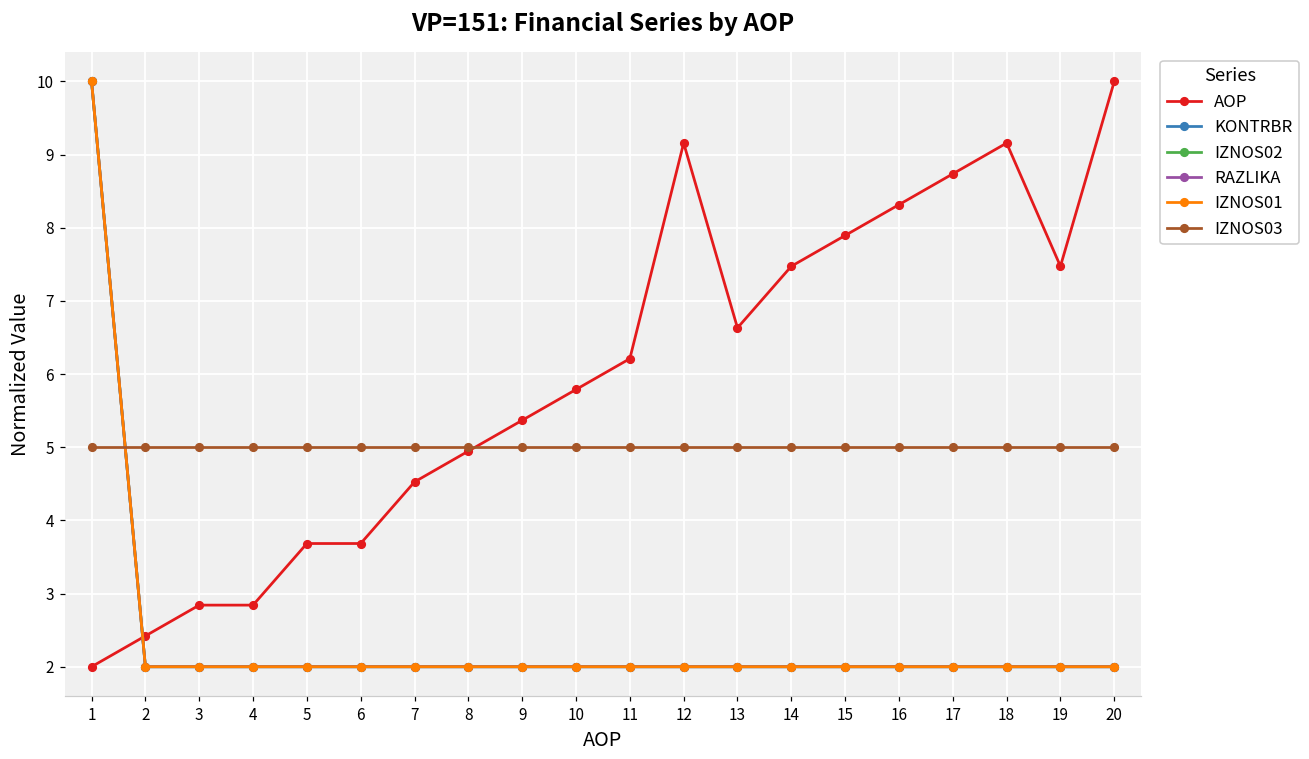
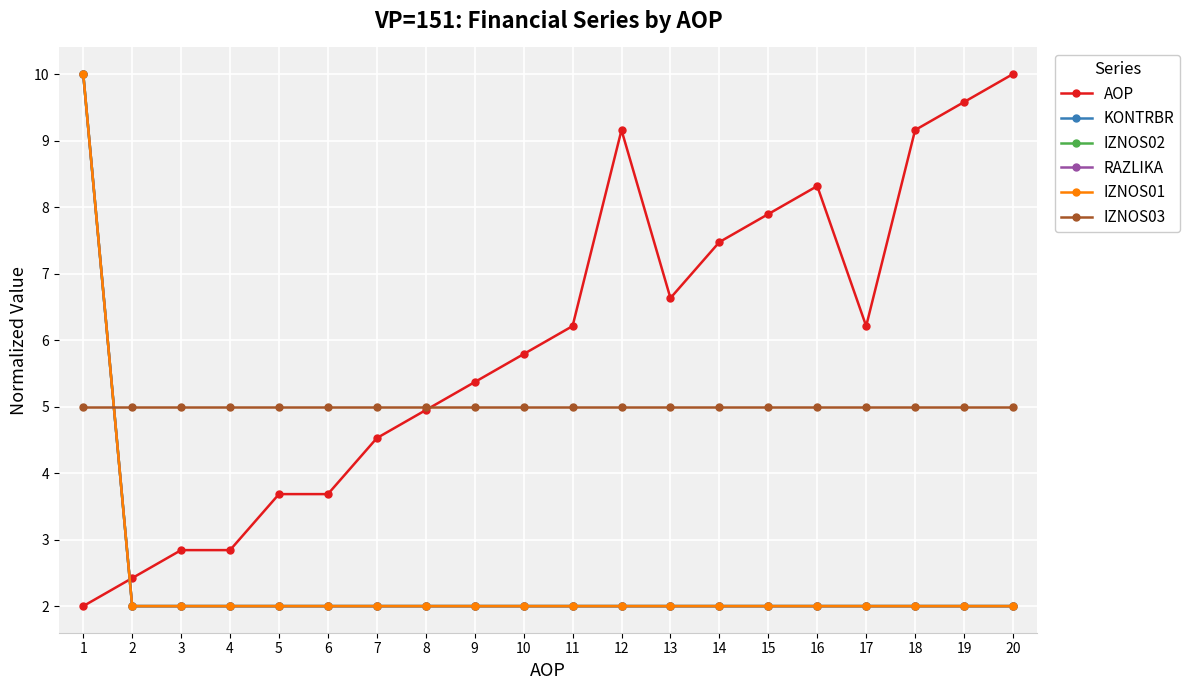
  {
    "AOP": {
      "1": 2.0,
      "2": 2.4,
      "3": 2.8,
      "4": 2.8,
      "5": 3.7,
      "6": 3.7,
      "7": 4.5,
      "8": 4.9,
      "9": 5.4,
      "10": 5.8,
      "11": 6.2,
      "12": 9.2,
      "13": 6.6,
      "14": 7.5,
      "15": 7.9,
      "16": 8.3,
-     "17": 8.7,
+     "17": 6.2,
      "18": 9.2,
-     "19": 7.5,
+     "19": 9.6,
      "20": 10.0
    },
    "IZNOS01": {
      "1": 10.0,
      "2": 2.0,
      "3": 2.0,
      "4": 2.0,
      "5": 2.0,
      "6": 2.0,
      "7": 2.0,
      "8": 2.0,
      "9": 2.0,
      "10": 2.0,
      "11": 2.0,
      "12": 2.0,
      "13": 2.0,
      "14": 2.0,
      "15": 2.0,
      "16": 2.0,
      "17": 2.0,
      "18": 2.0,
      "19": 2.0,
      "20": 2.0
    },
    "IZNOS03": {
      "1": 5.0,
      "2": 5.0,
      "3": 5.0,
      "4": 5.0,
      "5": 5.0,
      "6": 5.0,
      "7": 5.0,
      "8": 5.0,
      "9": 5.0,
      "10": 5.0,
      "11": 5.0,
      "12": 5.0,
      "13": 5.0,
      "14": 5.0,
      "15": 5.0,
      "16": 5.0,
      "17": 5.0,
      "18": 5.0,
      "19": 5.0,
      "20": 5.0
    }
  }
